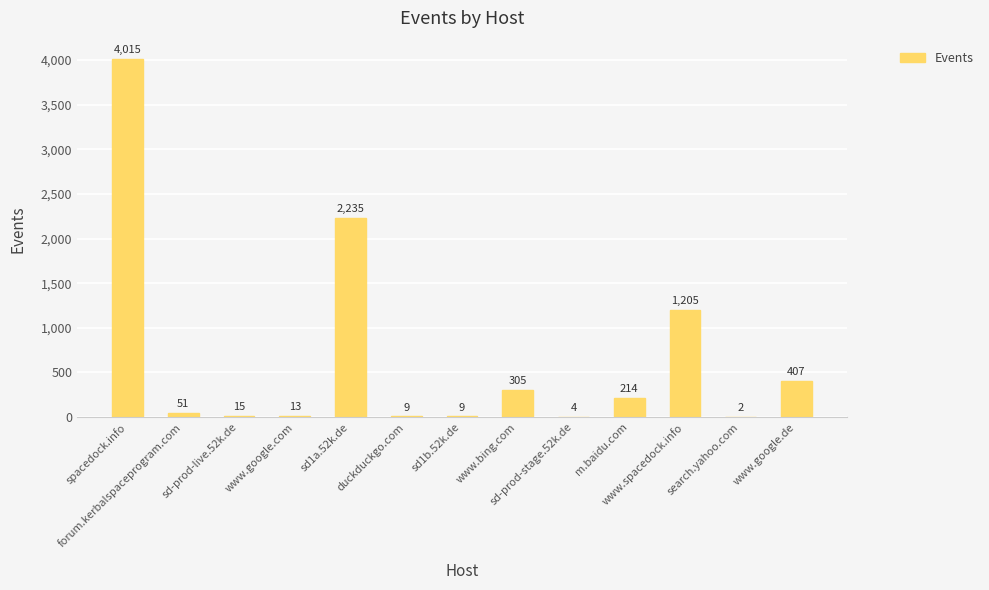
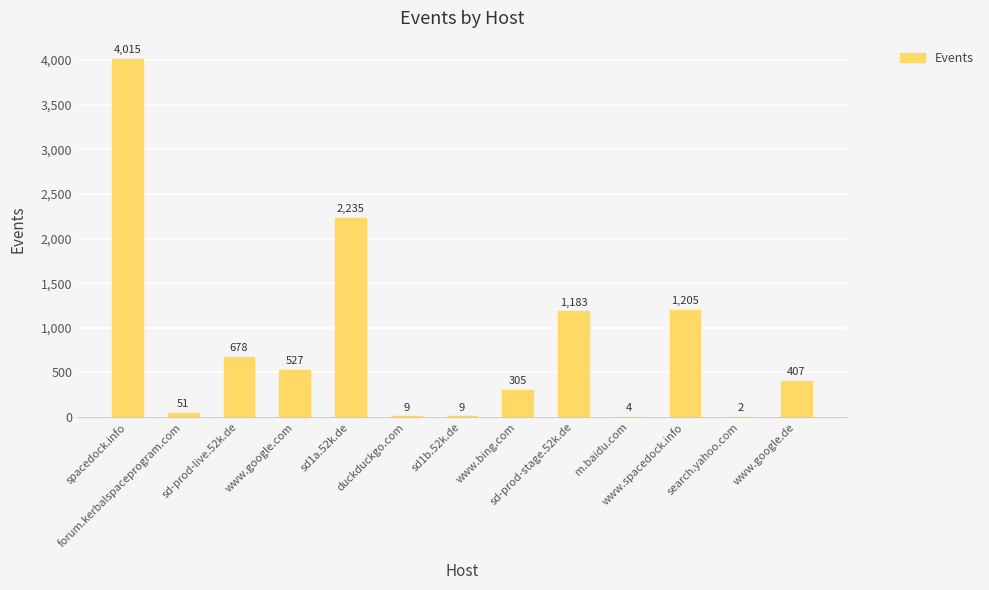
  {
    "spacedock.info": "4,015",
    "forum.kerbalspaceprogram.com": "51",
-   "sd-prod-live.52k.de": "15",
-   "www.google.com": "13",
+   "sd-prod-live.52k.de": "678",
+   "www.google.com": "527",
    "sd1a.52k.de": "2,235",
    "duckduckgo.com": "9",
    "sd1b.52k.de": "9",
    "www.bing.com": "305",
-   "sd-prod-stage.52k.de": "4",
-   "m.baidu.com": "214",
+   "sd-prod-stage.52k.de": "1,183",
+   "m.baidu.com": "4",
    "www.spacedock.info": "1,205",
    "search.yahoo.com": "2",
    "www.google.de": "407"
  }
